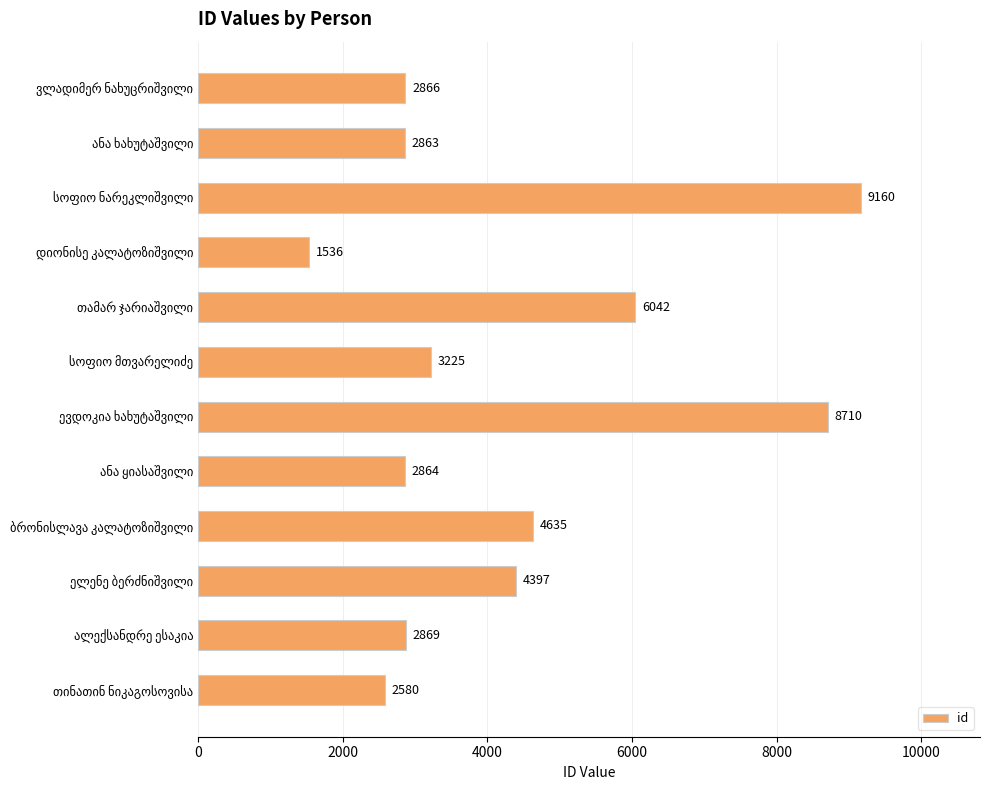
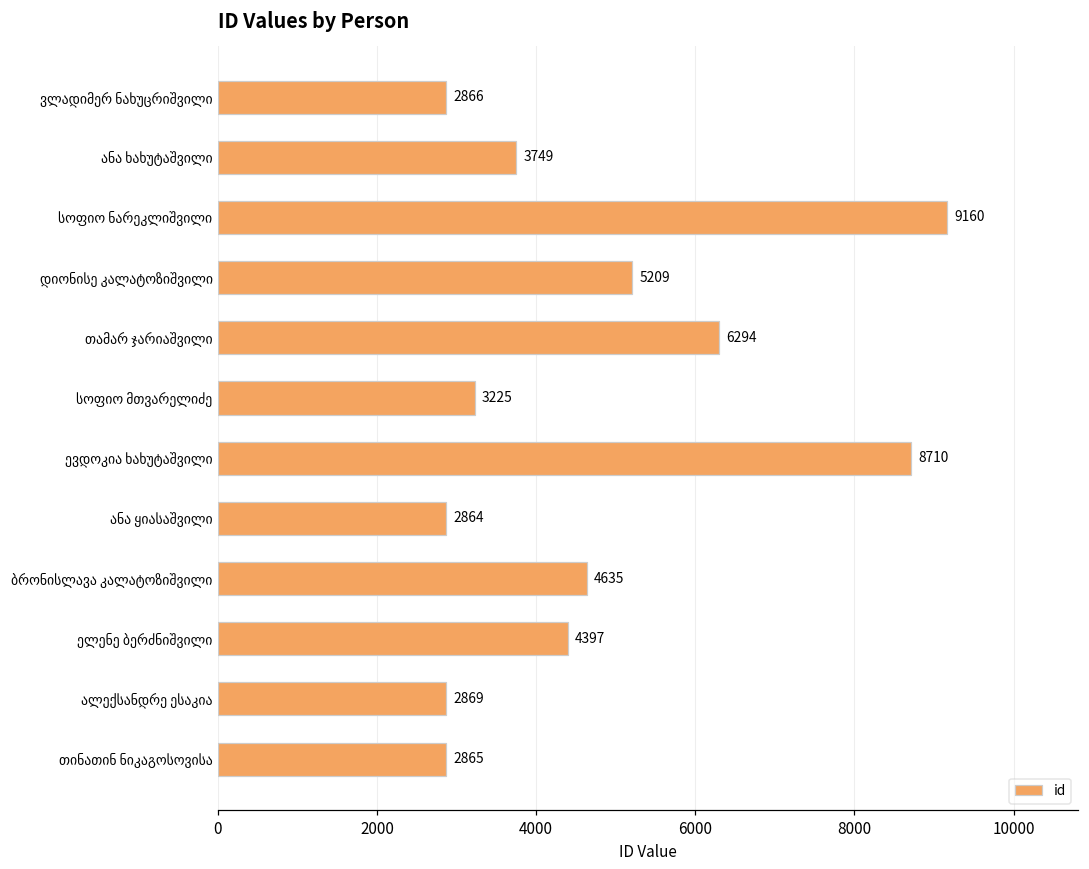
  {
    "ვლადიმერ ნახუცრიშვილი": 2866,
-   "ანა ხახუტაშვილი": 2863,
+   "ანა ხახუტაშვილი": 3749,
    "სოფიო ნარეკლიშვილი": 9160,
-   "დიონისე კალატოზიშვილი": 1536,
-   "თამარ ჯარიაშვილი": 6042,
+   "დიონისე კალატოზიშვილი": 5209,
+   "თამარ ჯარიაშვილი": 6294,
    "სოფიო მთვარელიძე": 3225,
    "ევდოკია ხახუტაშვილი": 8710,
    "ანა ყიასაშვილი": 2864,
    "ბრონისლავა კალატოზიშვილი": 4635,
    "ელენე ბერძნიშვილი": 4397,
    "ალექსანდრე ესაკია": 2869,
-   "თინათინ ნიკაგოსოვისა": 2580
+   "თინათინ ნიკაგოსოვისა": 2865
  }
